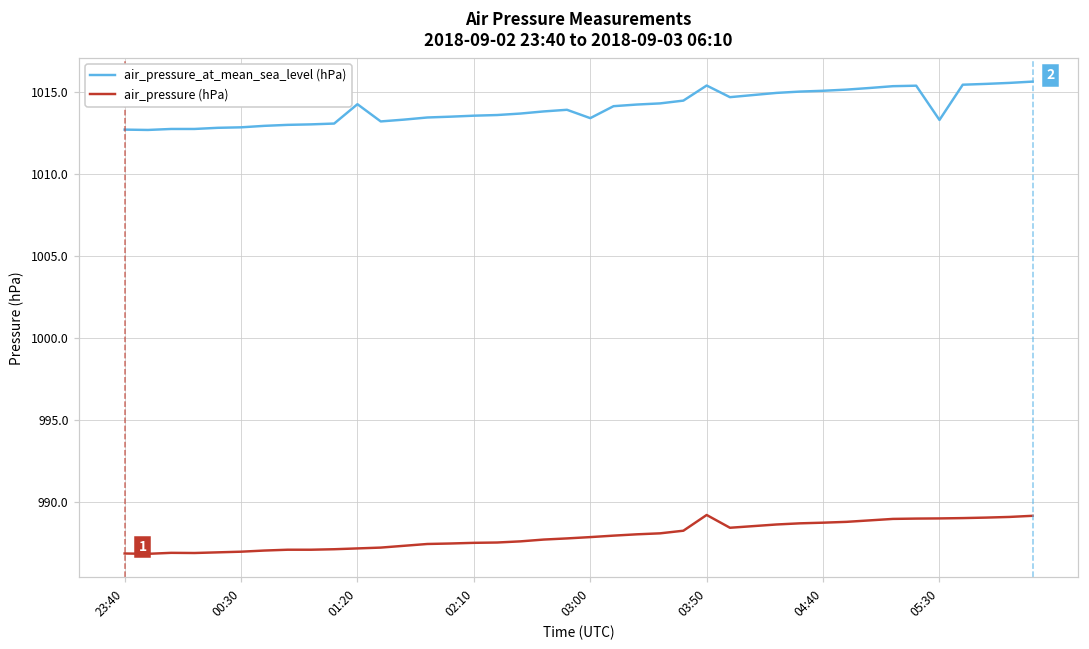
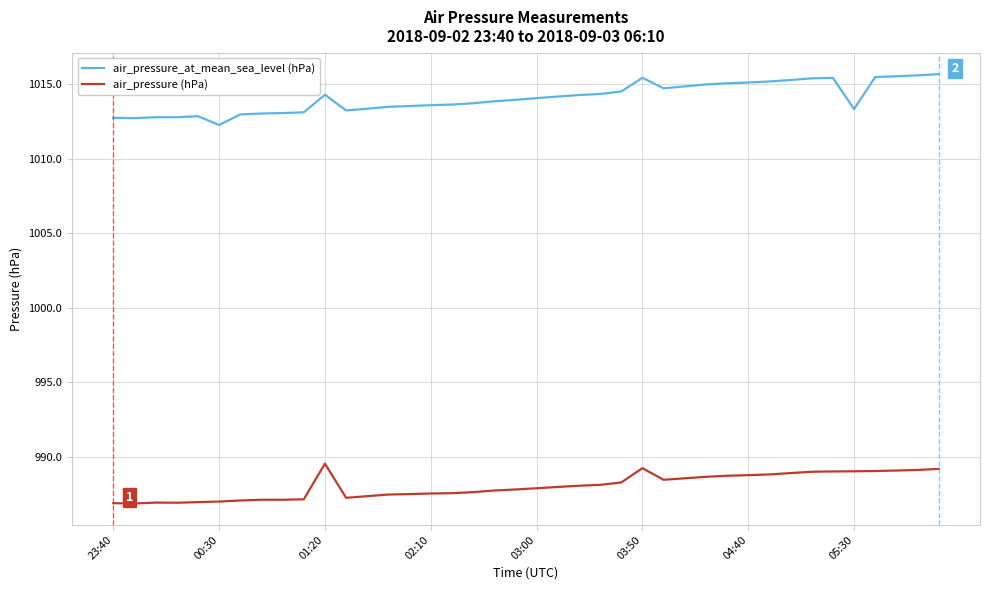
  {
    "air_pressure_at_mean_sea_level (hPa)": {
      "23:40": 1012.7,
-     "00:30": 1012.9,
+     "00:30": 1012.3,
      "01:20": 1014.3,
      "02:10": 1013.6,
-     "03:00": 1013.4,
+     "03:00": 1014.1,
      "03:50": 1015.4,
      "04:40": 1015.1,
      "05:30": 1013.3
    },
    "air_pressure (hPa)": {
      "23:40": 986.9,
      "00:30": 987.0,
-     "01:20": 987.2,
+     "01:20": 989.5,
      "02:10": 987.5,
      "03:00": 987.9,
      "03:50": 989.2,
      "04:40": 988.8,
      "05:30": 989.0
    }
  }
